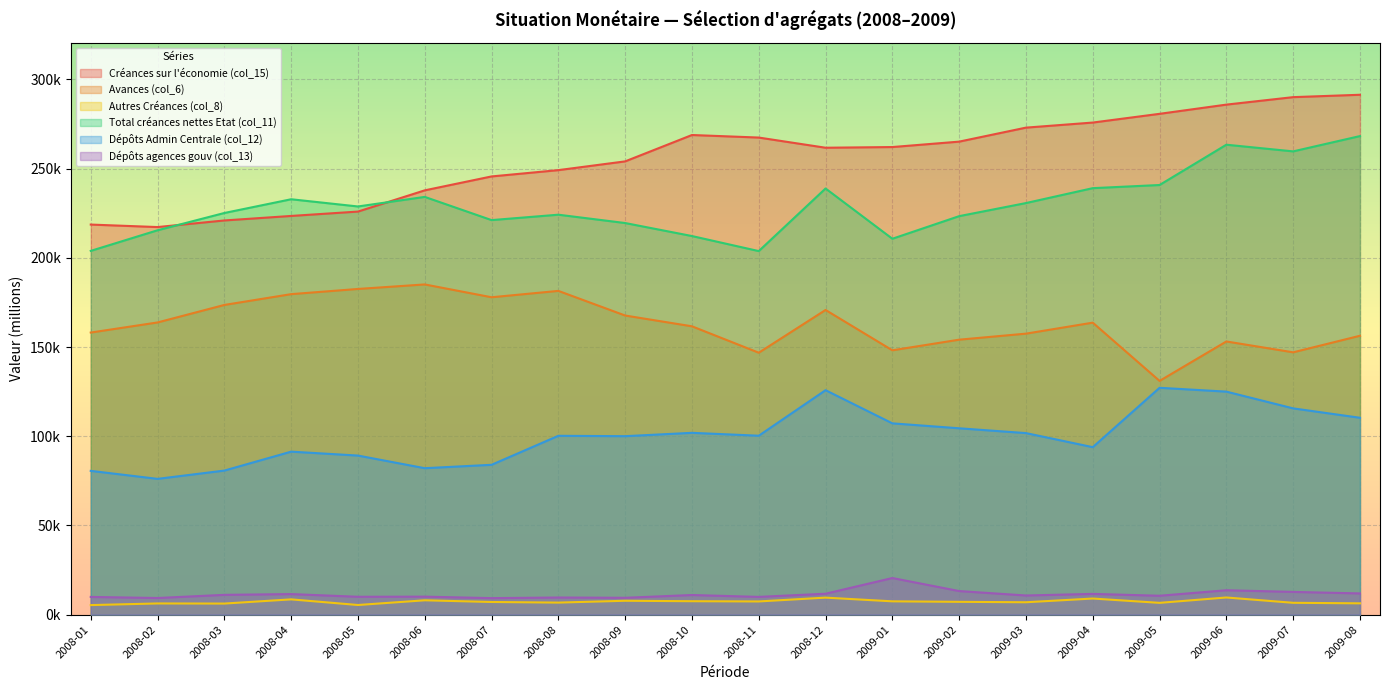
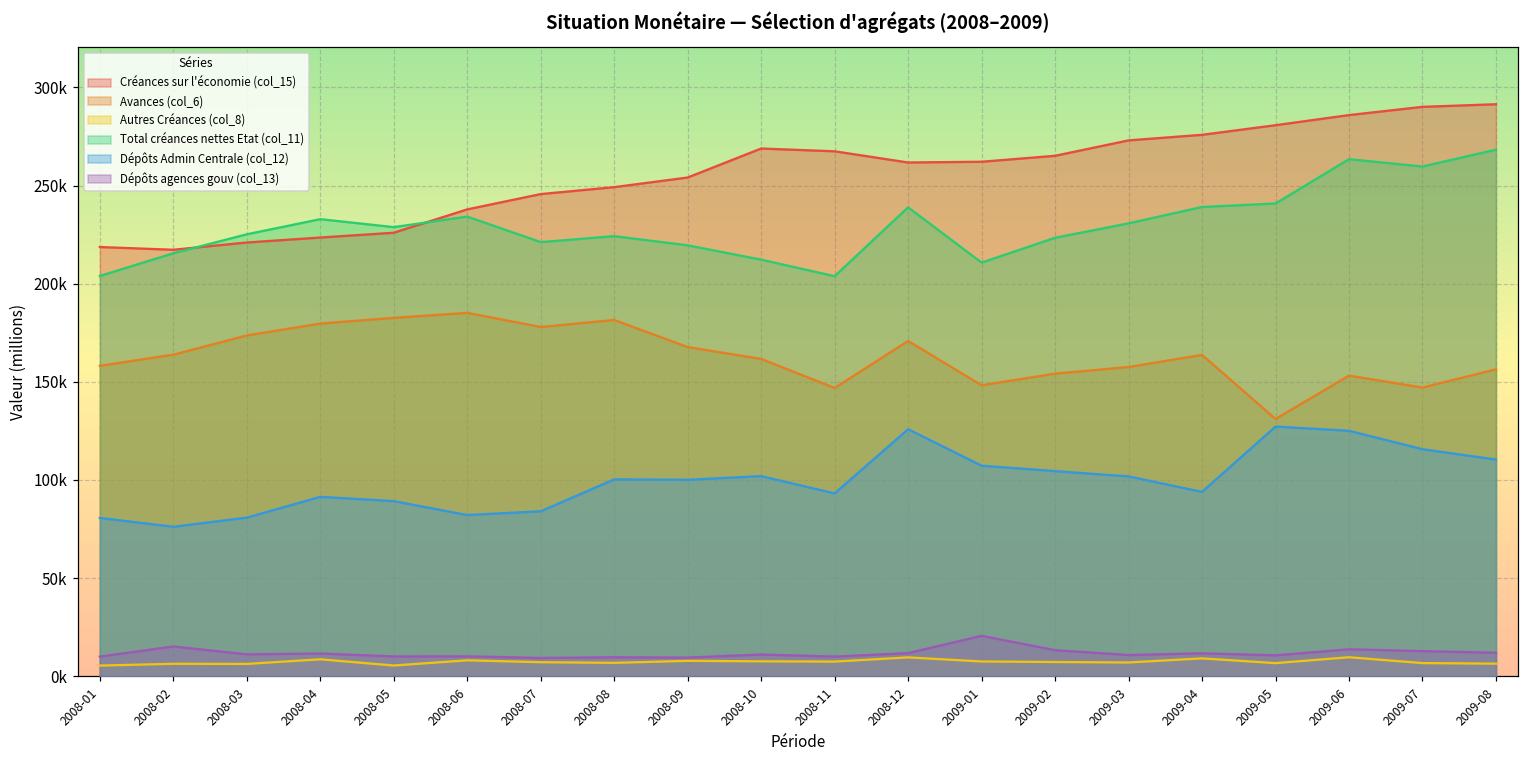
  {
    "Total créances nettes Etat (col_11)": {
      "2008-01": 204000,
      "2008-02": 215000,
      "2008-03": 225000,
      "2008-04": 233000,
      "2008-05": 229000,
      "2008-06": 234000,
      "2008-07": 221000,
      "2008-08": 224000,
      "2008-09": 220000,
      "2008-10": 212000,
      "2008-11": 204000,
      "2008-12": 239000,
      "2009-01": 211000,
      "2009-02": 223000,
      "2009-03": 231000,
      "2009-04": 239000,
      "2009-05": 241000,
      "2009-06": 263000,
      "2009-07": 260000,
      "2009-08": 268000
    },
    "Dépôts Admin Centrale (col_12)": {
      "2008-01": 81000,
      "2008-02": 76000,
      "2008-03": 81000,
      "2008-04": 91000,
      "2008-05": 89000,
      "2008-06": 82000,
      "2008-07": 84000,
      "2008-08": 100000,
      "2008-09": 100000,
      "2008-10": 102000,
-     "2008-11": 100000,
+     "2008-11": 93000,
      "2008-12": 126000,
      "2009-01": 107000,
      "2009-02": 104000,
      "2009-03": 102000,
      "2009-04": 94000,
      "2009-05": 127000,
      "2009-06": 125000,
      "2009-07": 116000,
      "2009-08": 110000
    },
    "Dépôts agences gouv (col_13)": {
      "2008-01": 10000,
-     "2008-02": 9000,
+     "2008-02": 15000,
      "2008-03": 11000,
      "2008-04": 12000,
      "2008-05": 10000,
      "2008-06": 10000,
      "2008-07": 9000,
      "2008-08": 10000,
      "2008-09": 9000,
      "2008-10": 11000,
      "2008-11": 10000,
      "2008-12": 12000,
      "2009-01": 21000,
      "2009-02": 13000,
      "2009-03": 11000,
      "2009-04": 12000,
      "2009-05": 11000,
      "2009-06": 14000,
      "2009-07": 13000,
      "2009-08": 12000
    }
  }
